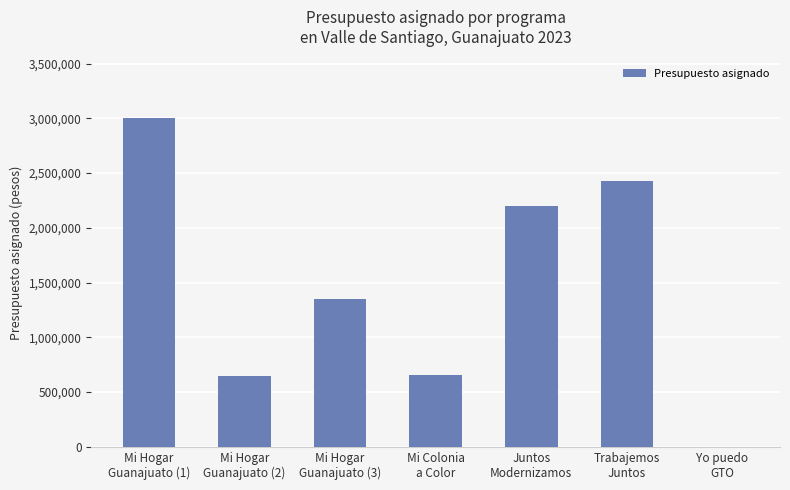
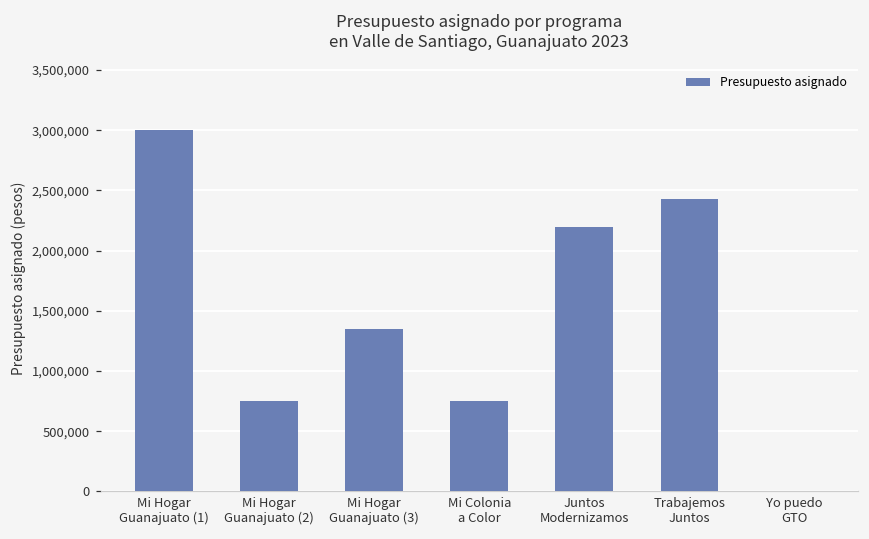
  {
    "Mi Hogar Guanajuato (1)": "3,000,000",
-   "Mi Hogar Guanajuato (2)": "640,000",
+   "Mi Hogar Guanajuato (2)": "750,000",
    "Mi Hogar Guanajuato (3)": "1,350,000",
-   "Mi Colonia a Color": "660,000",
+   "Mi Colonia a Color": "750,000",
    "Juntos Modernizamos": "2,200,000",
    "Trabajemos Juntos": "2,430,000",
    "Yo puedo GTO": "0"
  }
